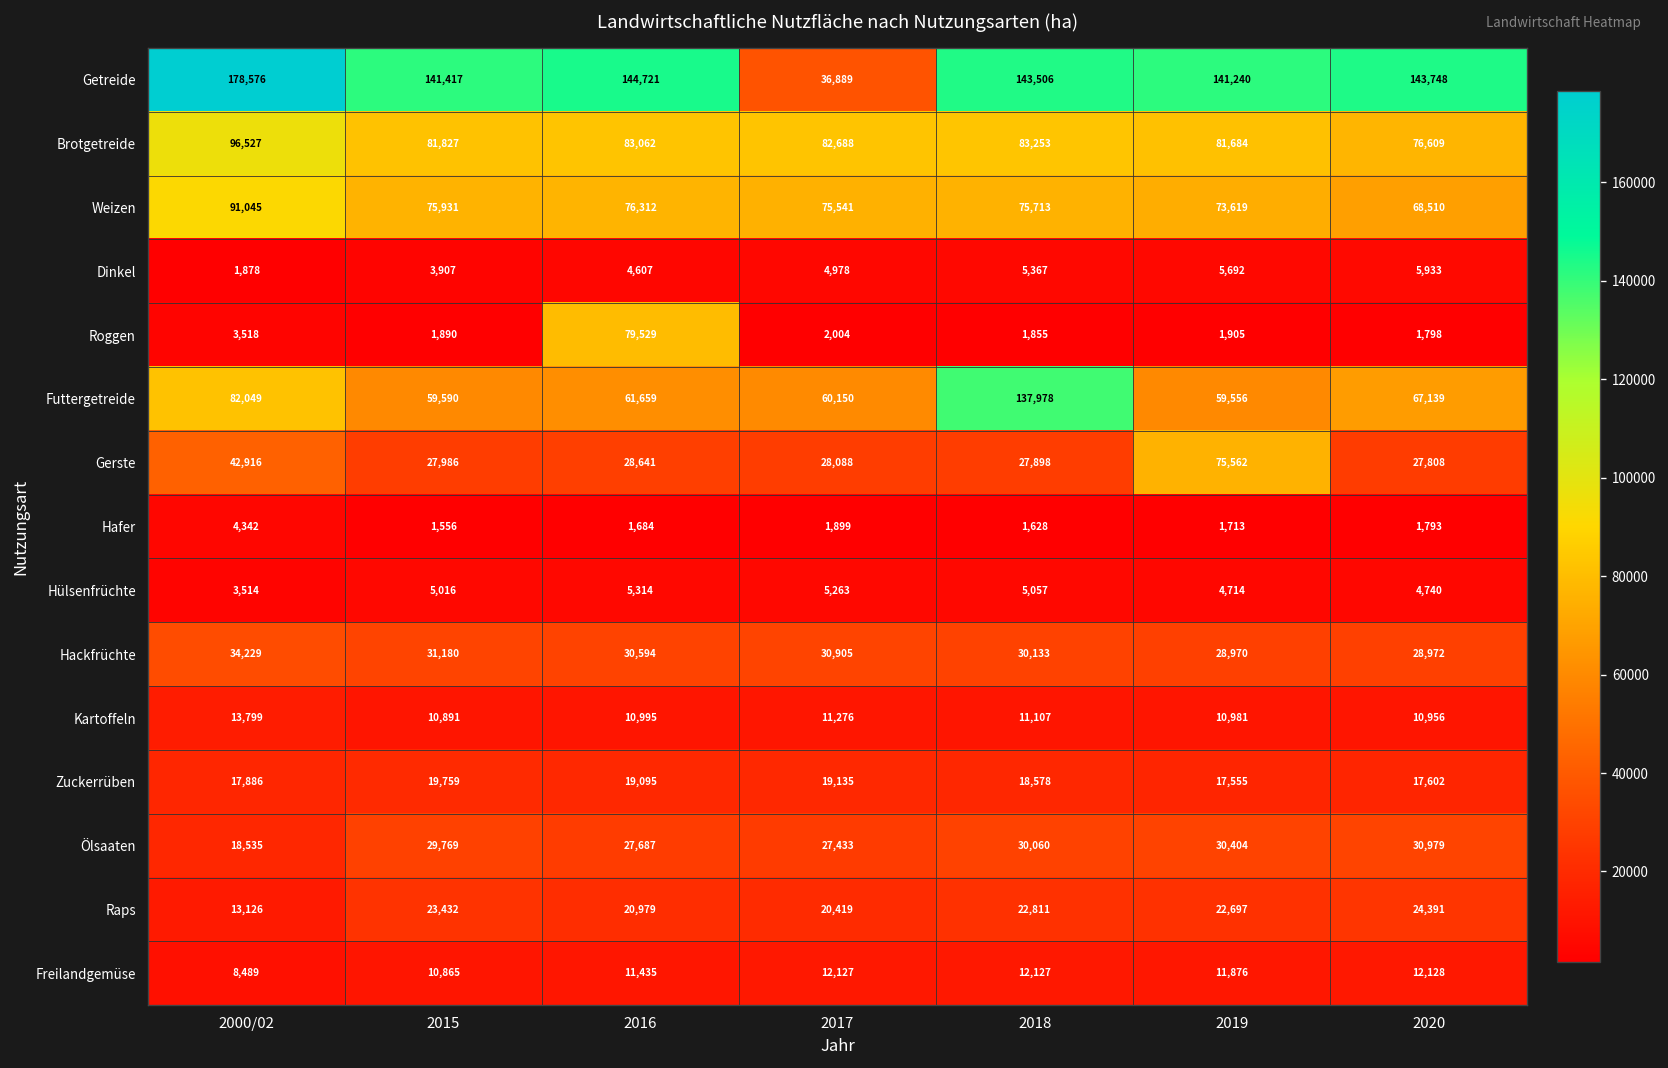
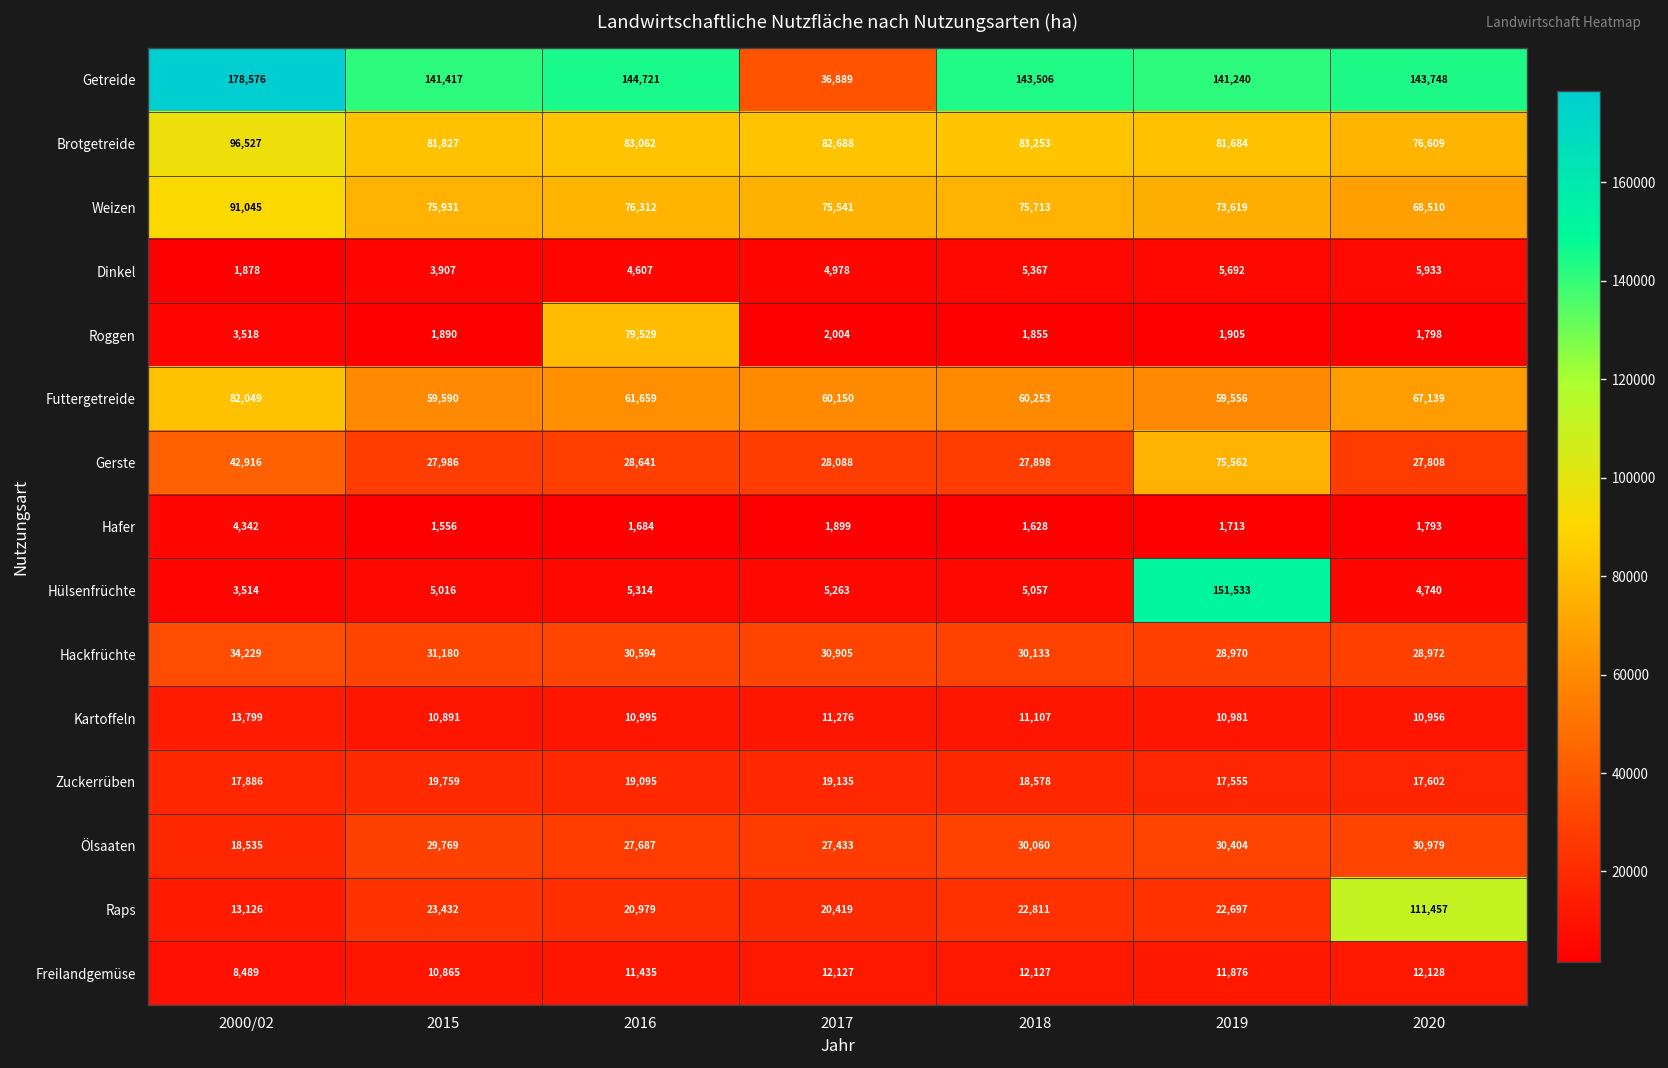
  {
    "Getreide": {
      "2000/02": "178,576",
      "2015": "141,417",
      "2016": "144,721",
      "2017": "36,889",
      "2018": "143,506",
      "2019": "141,240",
      "2020": "143,748"
    },
    "Brotgetreide": {
      "2000/02": "96,527",
      "2015": "81,827",
      "2016": "83,062",
      "2017": "82,688",
      "2018": "83,253",
      "2019": "81,684",
      "2020": "76,609"
    },
    "Weizen": {
      "2000/02": "91,045",
      "2015": "75,931",
      "2016": "76,312",
      "2017": "75,541",
      "2018": "75,713",
      "2019": "73,619",
      "2020": "68,510"
    },
    "Dinkel": {
      "2000/02": "1,878",
      "2015": "3,907",
      "2016": "4,607",
      "2017": "4,978",
      "2018": "5,367",
      "2019": "5,692",
      "2020": "5,933"
    },
    "Roggen": {
      "2000/02": "3,518",
      "2015": "1,890",
      "2016": "79,529",
      "2017": "2,004",
      "2018": "1,855",
      "2019": "1,905",
      "2020": "1,798"
    },
    "Futtergetreide": {
      "2000/02": "82,049",
      "2015": "59,590",
      "2016": "61,659",
      "2017": "60,150",
-     "2018": "137,978",
+     "2018": "60,253",
      "2019": "59,556",
      "2020": "67,139"
    },
    "Gerste": {
      "2000/02": "42,916",
      "2015": "27,986",
      "2016": "28,641",
      "2017": "28,088",
      "2018": "27,898",
      "2019": "75,562",
      "2020": "27,808"
    },
    "Hafer": {
      "2000/02": "4,342",
      "2015": "1,556",
      "2016": "1,684",
      "2017": "1,899",
      "2018": "1,628",
      "2019": "1,713",
      "2020": "1,793"
    },
    "Hülsenfrüchte": {
      "2000/02": "3,514",
      "2015": "5,016",
      "2016": "5,314",
      "2017": "5,263",
      "2018": "5,057",
-     "2019": "4,714",
+     "2019": "151,533",
      "2020": "4,740"
    },
    "Hackfrüchte": {
      "2000/02": "34,229",
      "2015": "31,180",
      "2016": "30,594",
      "2017": "30,905",
      "2018": "30,133",
      "2019": "28,970",
      "2020": "28,972"
    },
    "Kartoffeln": {
      "2000/02": "13,799",
      "2015": "10,891",
      "2016": "10,995",
      "2017": "11,276",
      "2018": "11,107",
      "2019": "10,981",
      "2020": "10,956"
    },
    "Zuckerrüben": {
      "2000/02": "17,886",
      "2015": "19,759",
      "2016": "19,095",
      "2017": "19,135",
      "2018": "18,578",
      "2019": "17,555",
      "2020": "17,602"
    },
    "Ölsaaten": {
      "2000/02": "18,535",
      "2015": "29,769",
      "2016": "27,687",
      "2017": "27,433",
      "2018": "30,060",
      "2019": "30,404",
      "2020": "30,979"
    },
    "Raps": {
      "2000/02": "13,126",
      "2015": "23,432",
      "2016": "20,979",
      "2017": "20,419",
      "2018": "22,811",
      "2019": "22,697",
-     "2020": "24,391"
+     "2020": "111,457"
    },
    "Freilandgemüse": {
      "2000/02": "8,489",
      "2015": "10,865",
      "2016": "11,435",
      "2017": "12,127",
      "2018": "12,127",
      "2019": "11,876",
      "2020": "12,128"
    }
  }
